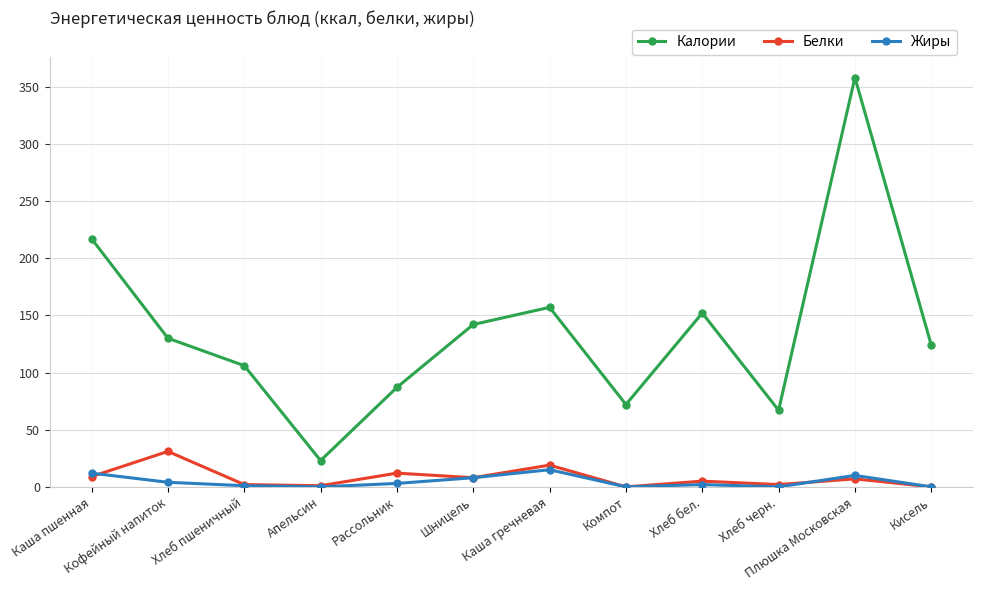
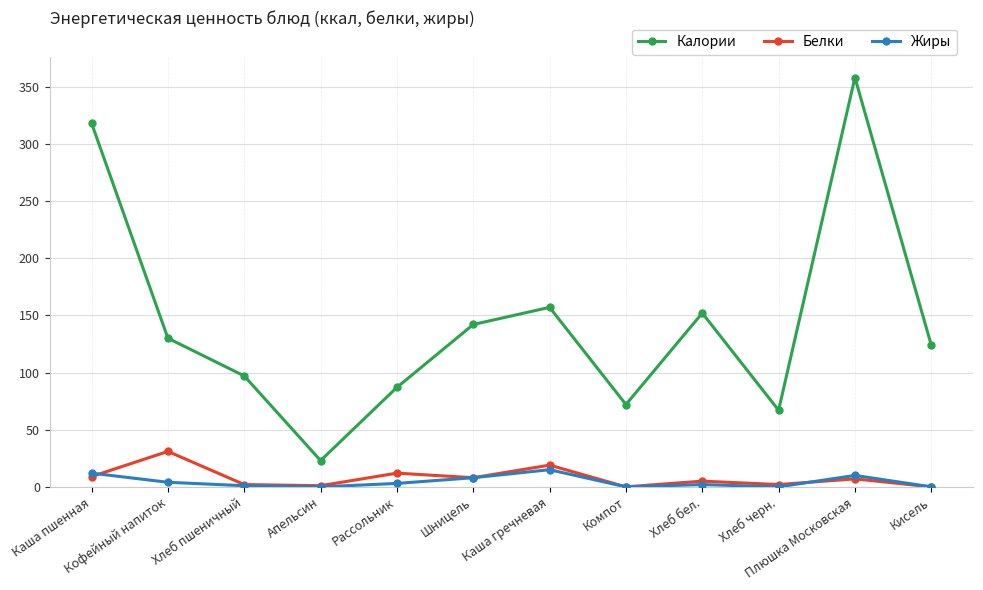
  {
    "Калории": {
-     "Каша пшенная": 217,
+     "Каша пшенная": 318,
      "Кофейный напиток": 130,
-     "Хлеб пшеничный": 106,
+     "Хлеб пшеничный": 97,
      "Апельсин": 23,
      "Рассольник": 87,
      "Шницель": 142,
      "Каша гречневая": 157,
      "Компот": 72,
      "Хлеб бел.": 152,
      "Хлеб черн.": 67,
      "Плюшка Московская": 358,
      "Кисель": 124
    },
    "Белки": {
      "Каша пшенная": 9,
      "Кофейный напиток": 31,
      "Рассольник": 12,
      "Каша гречневая": 19,
      "Хлеб бел.": 5,
      "Плюшка Московская": 7
    },
    "Жиры": {
      "Каша пшенная": 12,
      "Кофейный напиток": 4,
      "Рассольник": 3,
      "Каша гречневая": 15,
      "Хлеб бел.": 2,
      "Плюшка Московская": 10
    }
  }
